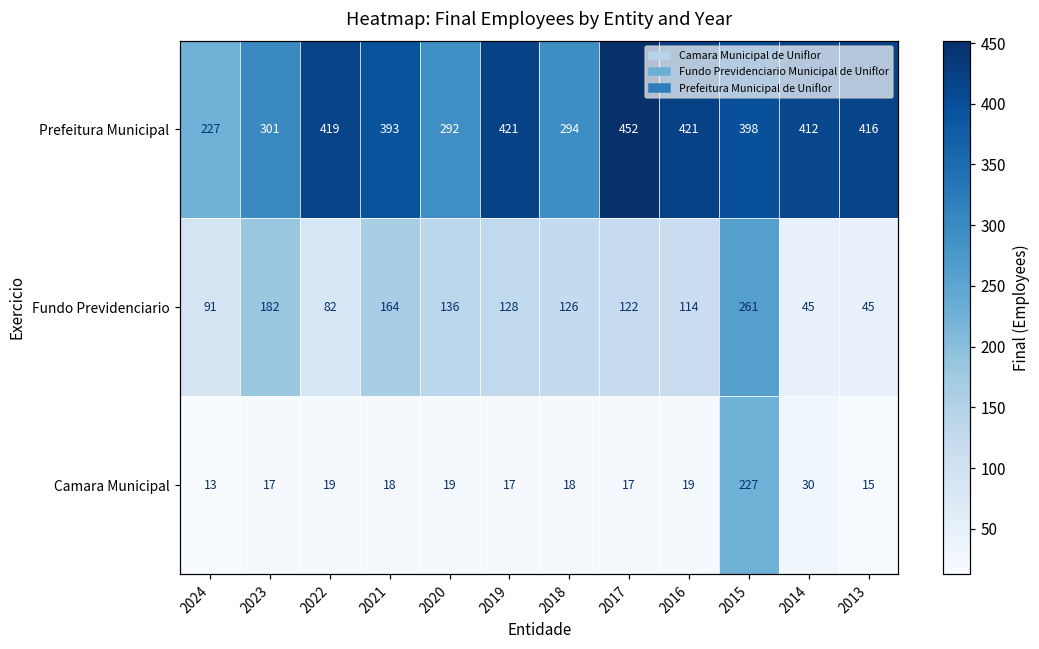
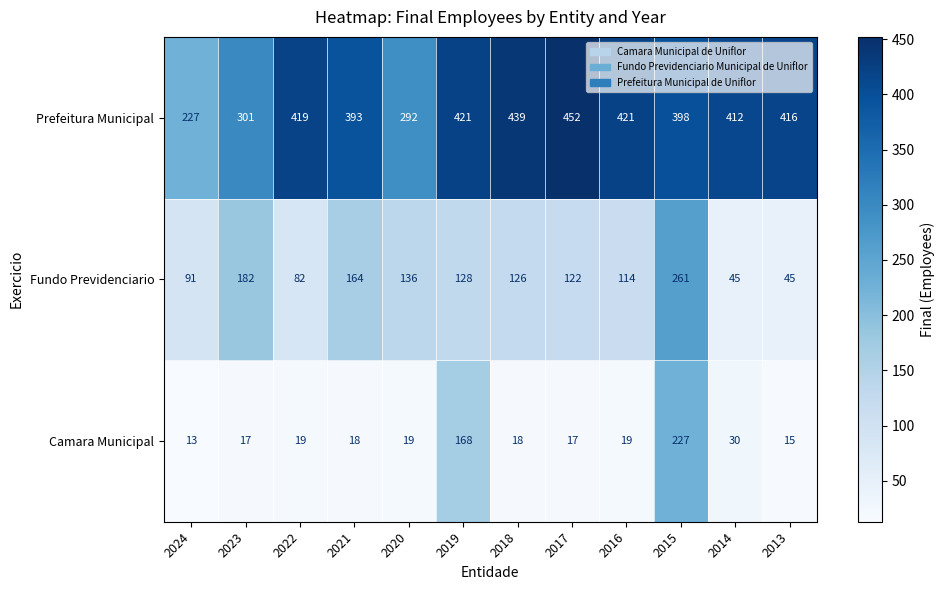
  {
    "Prefeitura Municipal": {
      "2024": 227,
      "2023": 301,
      "2022": 419,
      "2021": 393,
      "2020": 292,
      "2019": 421,
-     "2018": 294,
+     "2018": 439,
      "2017": 452,
      "2016": 421,
      "2015": 398,
      "2014": 412,
      "2013": 416
    },
    "Fundo Previdenciario": {
      "2024": 91,
      "2023": 182,
      "2022": 82,
      "2021": 164,
      "2020": 136,
      "2019": 128,
      "2018": 126,
      "2017": 122,
      "2016": 114,
      "2015": 261,
      "2014": 45,
      "2013": 45
    },
    "Camara Municipal": {
      "2024": 13,
      "2023": 17,
      "2022": 19,
      "2021": 18,
      "2020": 19,
-     "2019": 17,
+     "2019": 168,
      "2018": 18,
      "2017": 17,
      "2016": 19,
      "2015": 227,
      "2014": 30,
      "2013": 15
    }
  }
